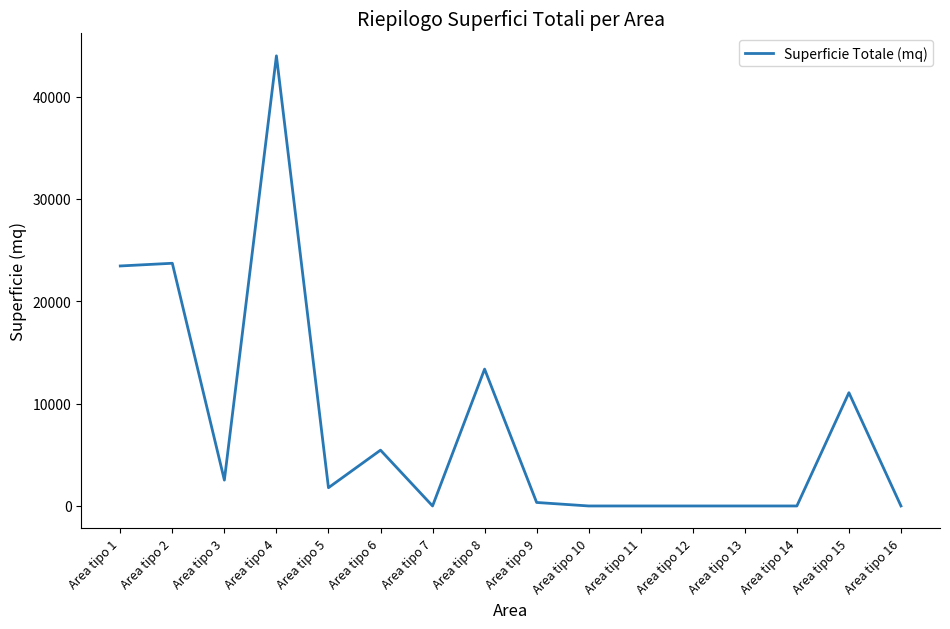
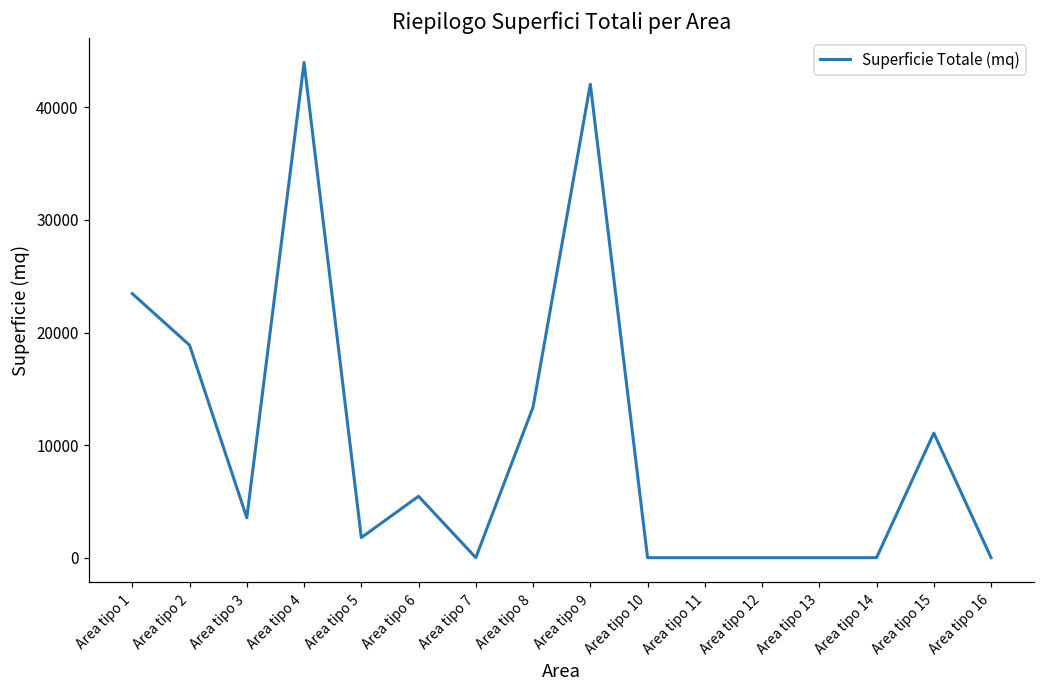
  {
    "Area tipo 1": 23500,
-   "Area tipo 2": 23700,
-   "Area tipo 3": 2500,
+   "Area tipo 2": 18900,
+   "Area tipo 3": 3500,
    "Area tipo 4": 44000,
    "Area tipo 5": 1800,
    "Area tipo 6": 5500,
    "Area tipo 7": 0,
    "Area tipo 8": 13400,
-   "Area tipo 9": 300,
+   "Area tipo 9": 42100,
    "Area tipo 10": 0,
    "Area tipo 11": 0,
    "Area tipo 12": 0,
    "Area tipo 13": 0,
    "Area tipo 14": 0,
    "Area tipo 15": 11100,
    "Area tipo 16": 0
  }
